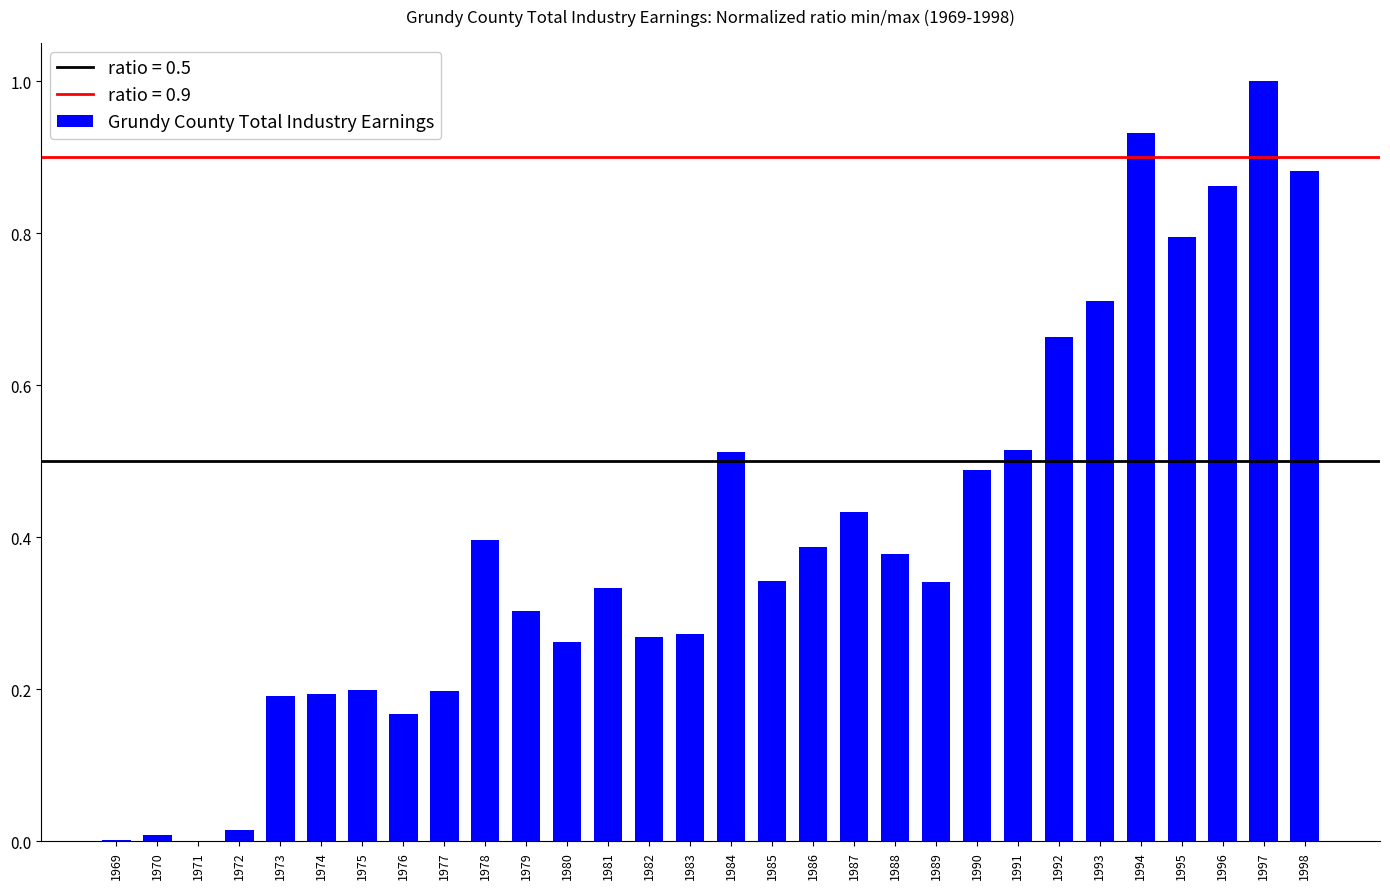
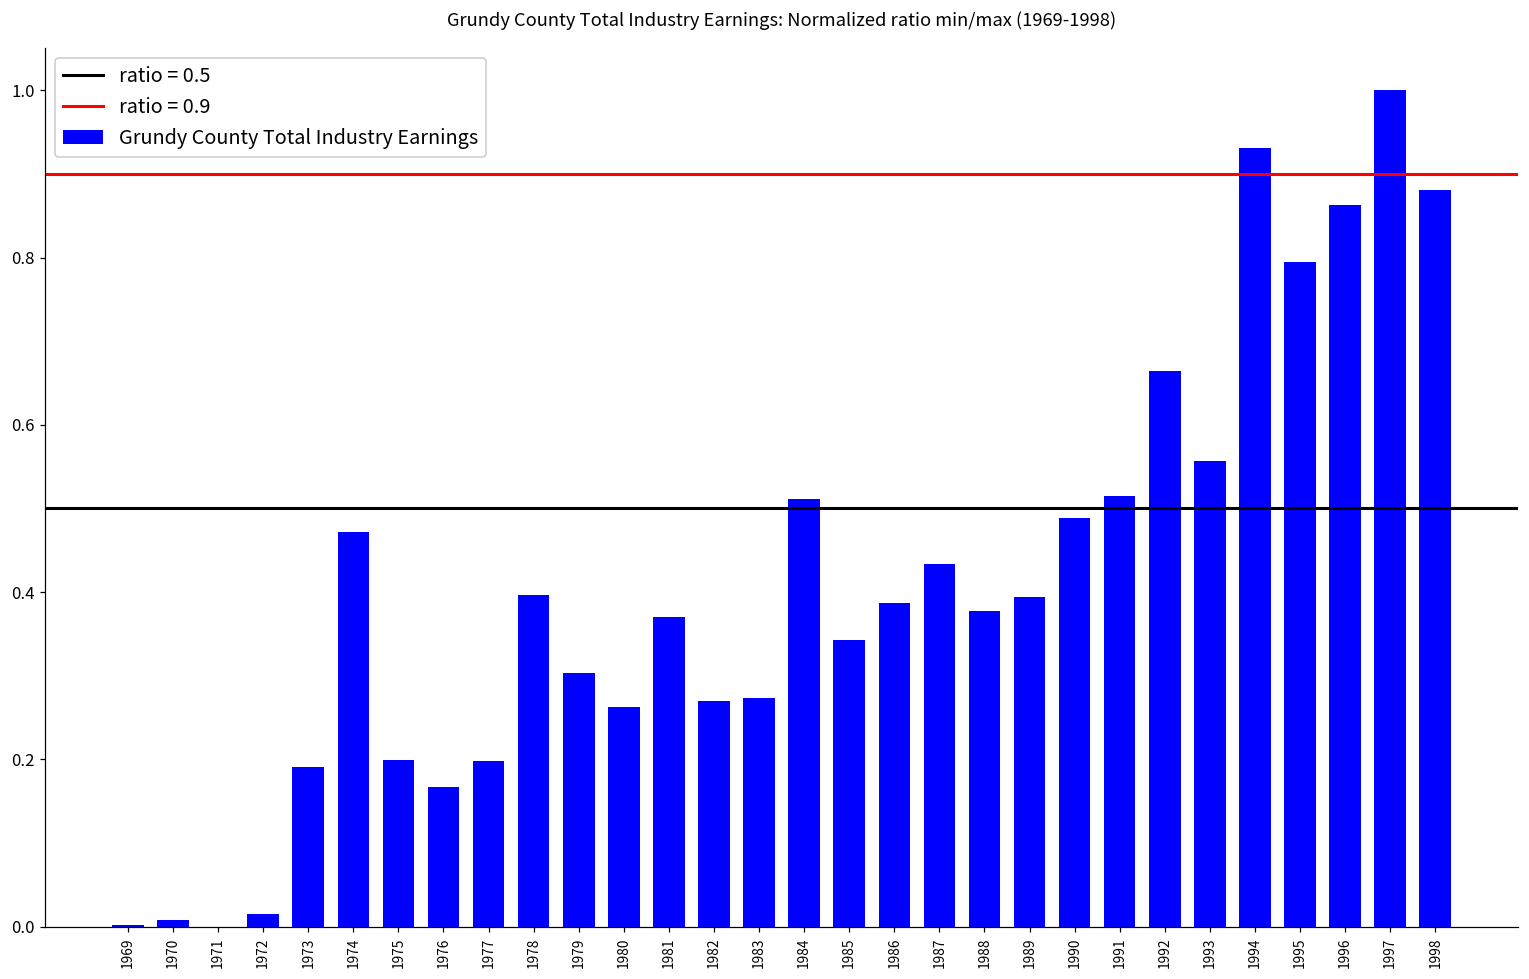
  {
    "1970": 0.01,
    "1971": 0.00,
    "1972": 0.02,
    "1973": 0.19,
-   "1974": 0.19,
+   "1974": 0.47,
    "1975": 0.20,
    "1976": 0.17,
    "1977": 0.20,
    "1978": 0.40,
    "1979": 0.30,
    "1980": 0.26,
-   "1981": 0.33,
+   "1981": 0.37,
    "1982": 0.27,
    "1983": 0.27,
    "1984": 0.51,
    "1985": 0.34,
    "1986": 0.39,
    "1987": 0.43,
    "1988": 0.38,
-   "1989": 0.34,
+   "1989": 0.39,
    "1990": 0.49,
    "1991": 0.51,
    "1992": 0.66,
-   "1993": 0.71,
+   "1993": 0.56,
    "1994": 0.93,
    "1995": 0.79,
    "1996": 0.86,
    "1997": 1.00,
    "1998": 0.88
  }
